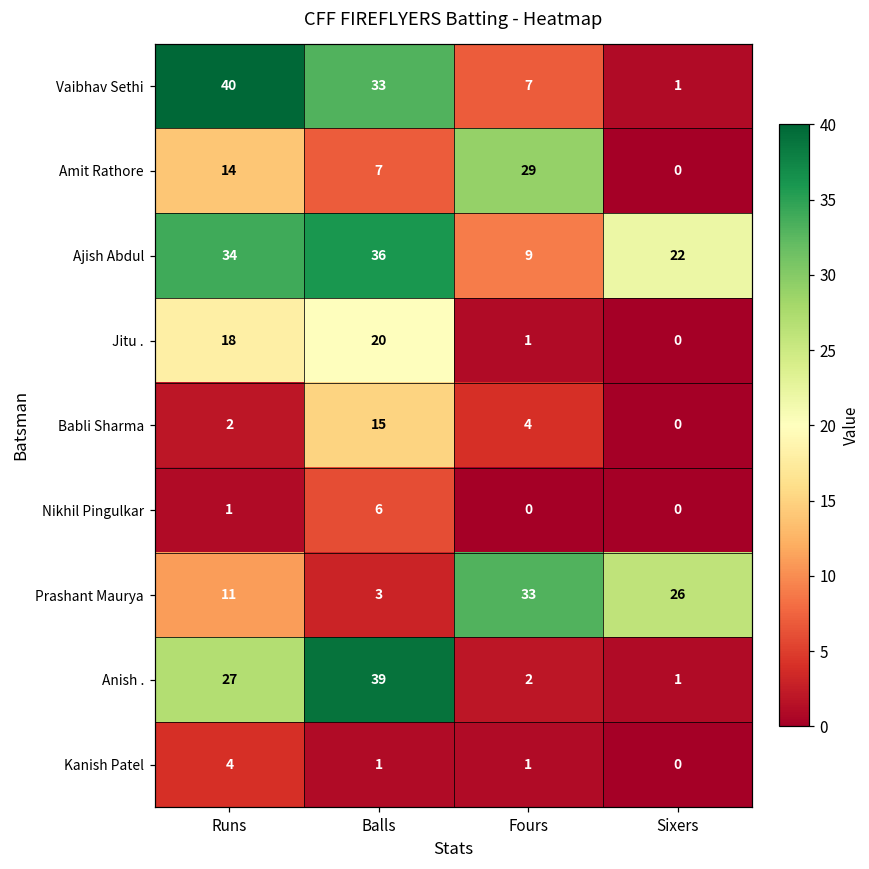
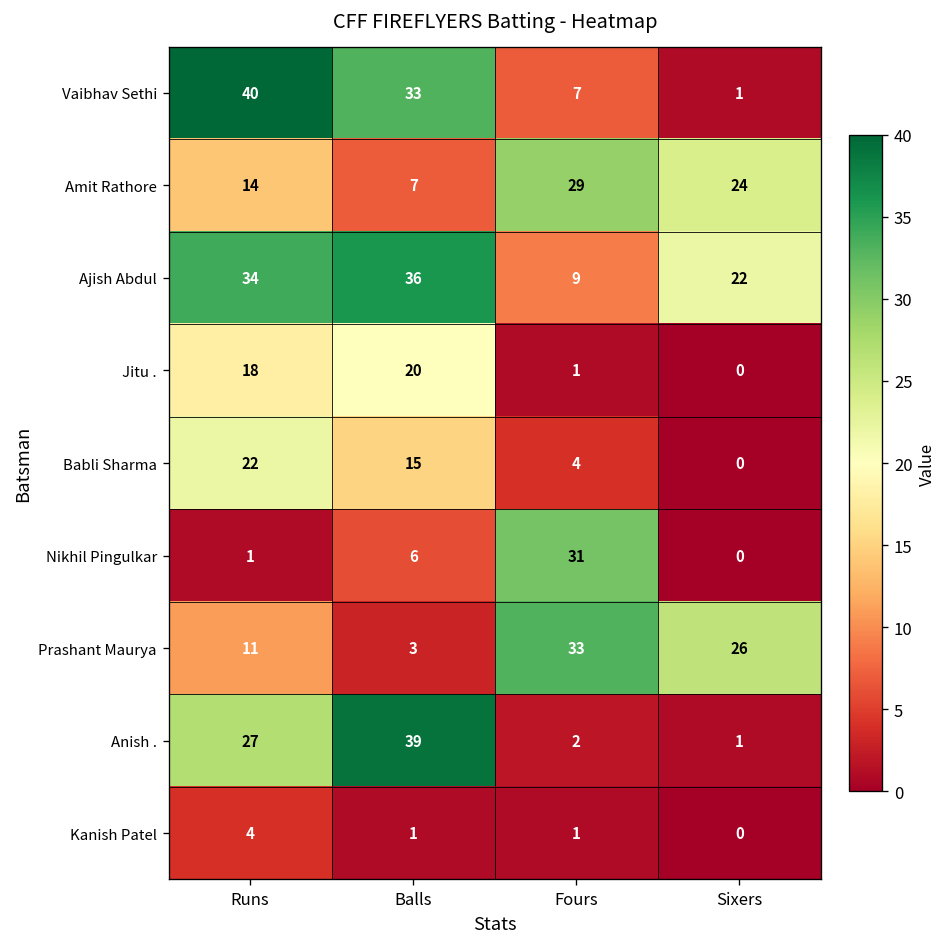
  {
    "Vaibhav Sethi": {
      "Runs": 40,
      "Balls": 33,
      "Fours": 7,
      "Sixers": 1
    },
    "Amit Rathore": {
      "Runs": 14,
      "Balls": 7,
      "Fours": 29,
-     "Sixers": 0
+     "Sixers": 24
    },
    "Ajish Abdul": {
      "Runs": 34,
      "Balls": 36,
      "Fours": 9,
      "Sixers": 22
    },
    "Jitu .": {
      "Runs": 18,
      "Balls": 20,
      "Fours": 1,
      "Sixers": 0
    },
    "Babli Sharma": {
-     "Runs": 2,
+     "Runs": 22,
      "Balls": 15,
      "Fours": 4,
      "Sixers": 0
    },
    "Nikhil Pingulkar": {
      "Runs": 1,
      "Balls": 6,
-     "Fours": 0,
+     "Fours": 31,
      "Sixers": 0
    },
    "Prashant Maurya": {
      "Runs": 11,
      "Balls": 3,
      "Fours": 33,
      "Sixers": 26
    },
    "Anish .": {
      "Runs": 27,
      "Balls": 39,
      "Fours": 2,
      "Sixers": 1
    },
    "Kanish Patel": {
      "Runs": 4,
      "Balls": 1,
      "Fours": 1,
      "Sixers": 0
    }
  }
